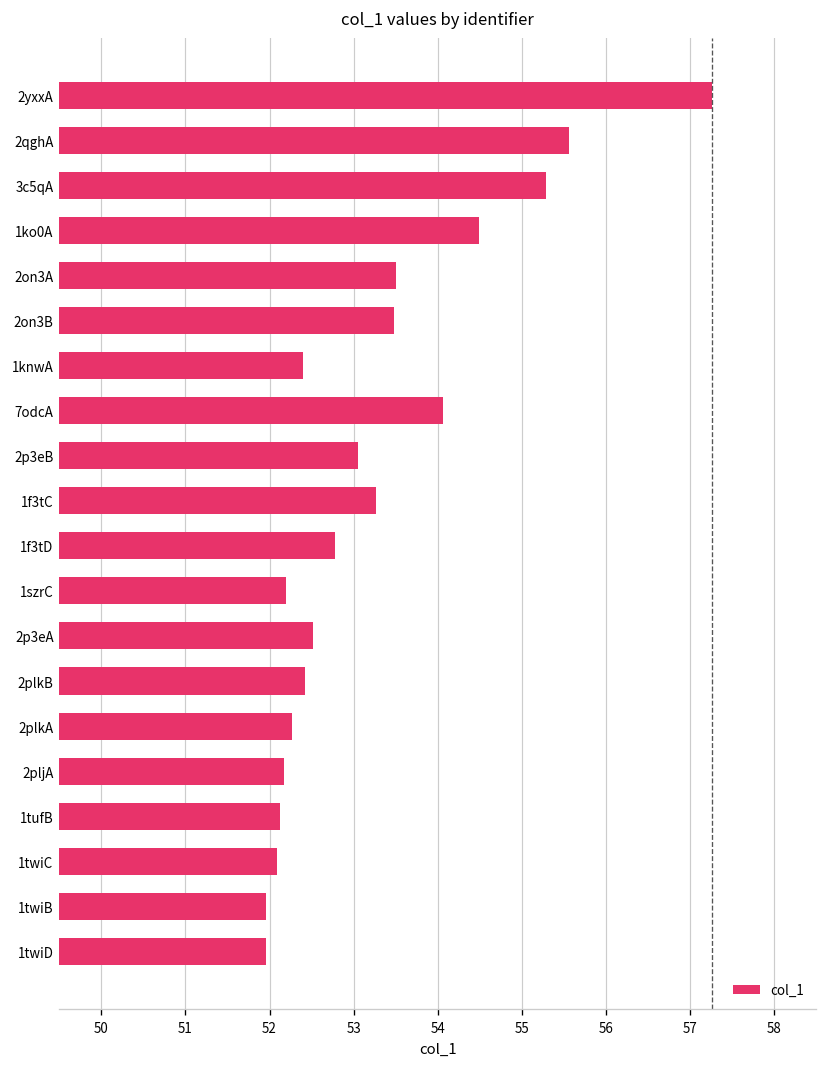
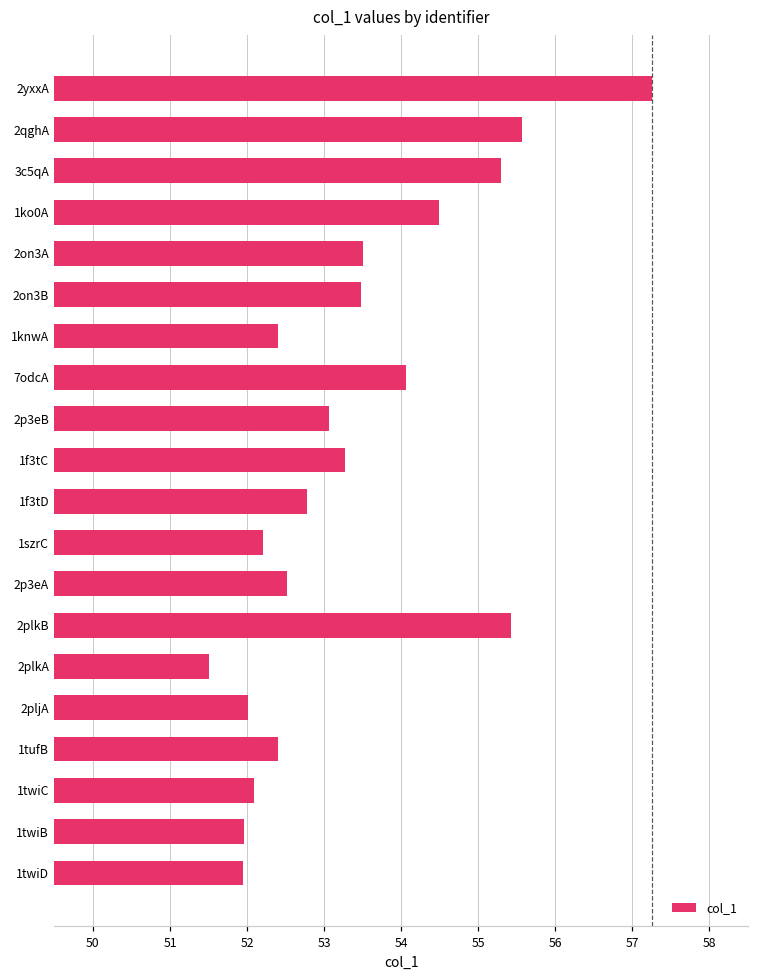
  {
    "2yxxA": 57.3,
    "2qghA": 55.6,
    "3c5qA": 55.3,
    "1ko0A": 54.5,
    "2on3A": 53.5,
    "2on3B": 53.5,
    "1knwA": 52.4,
    "7odcA": 54.1,
    "2p3eB": 53.1,
    "1f3tC": 53.3,
    "1f3tD": 52.8,
    "1szrC": 52.2,
    "2p3eA": 52.5,
-   "2plkB": 52.4,
-   "2plkA": 52.3,
-   "2pljA": 52.2,
-   "1tufB": 52.1,
+   "2plkB": 55.4,
+   "2plkA": 51.5,
+   "2pljA": 52.0,
+   "1tufB": 52.4,
    "1twiC": 52.1,
    "1twiB": 52.0,
    "1twiD": 52.0
  }
